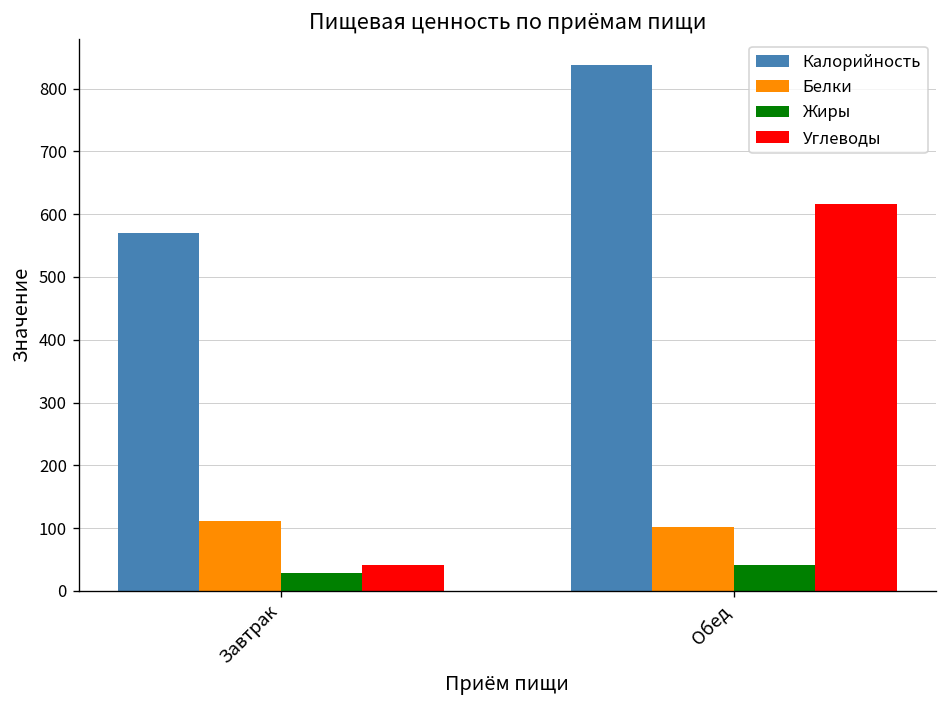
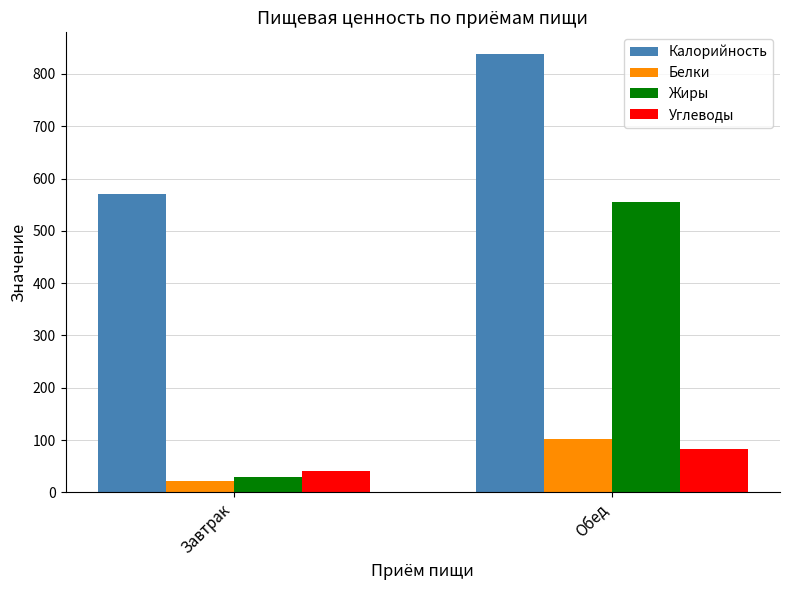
  {
    "Калорийность": {
      "Завтрак": 570,
      "Обед": 840
    },
    "Белки": {
-     "Завтрак": 110,
+     "Завтрак": 20,
      "Обед": 100
    },
    "Жиры": {
      "Завтрак": 30,
-     "Обед": 40
+     "Обед": 550
    },
    "Углеводы": {
      "Завтрак": 40,
-     "Обед": 620
+     "Обед": 80
    }
  }
